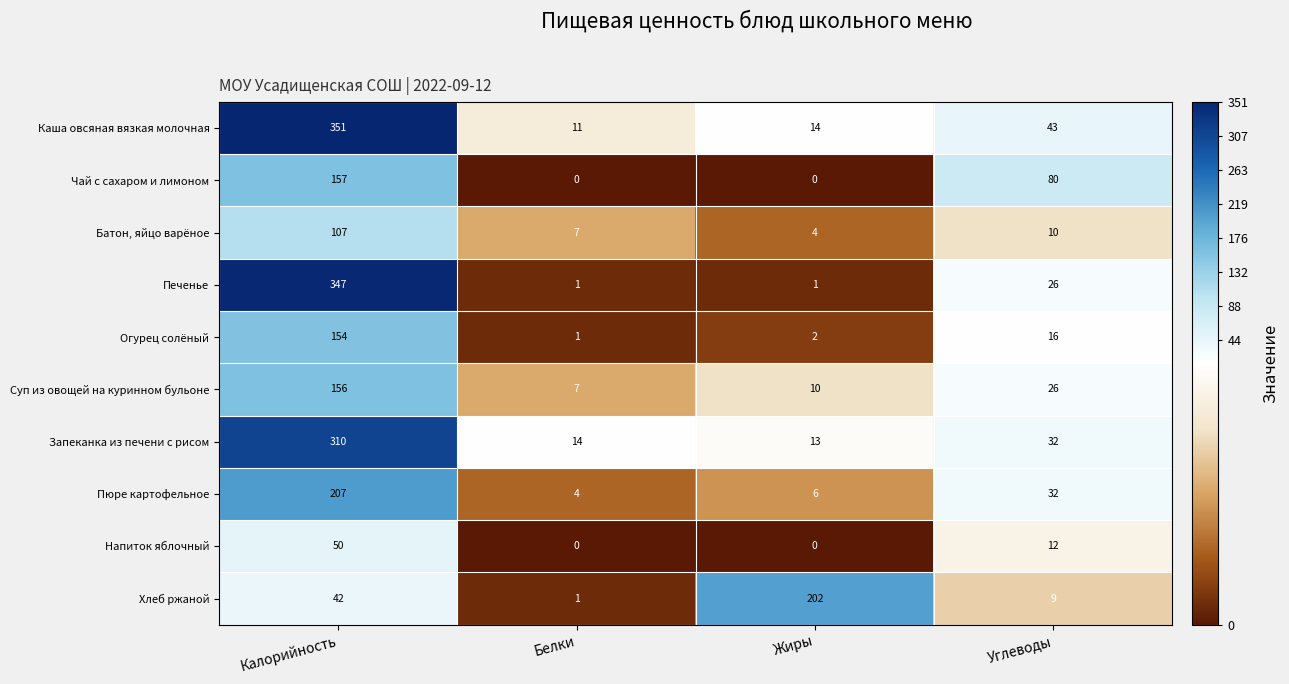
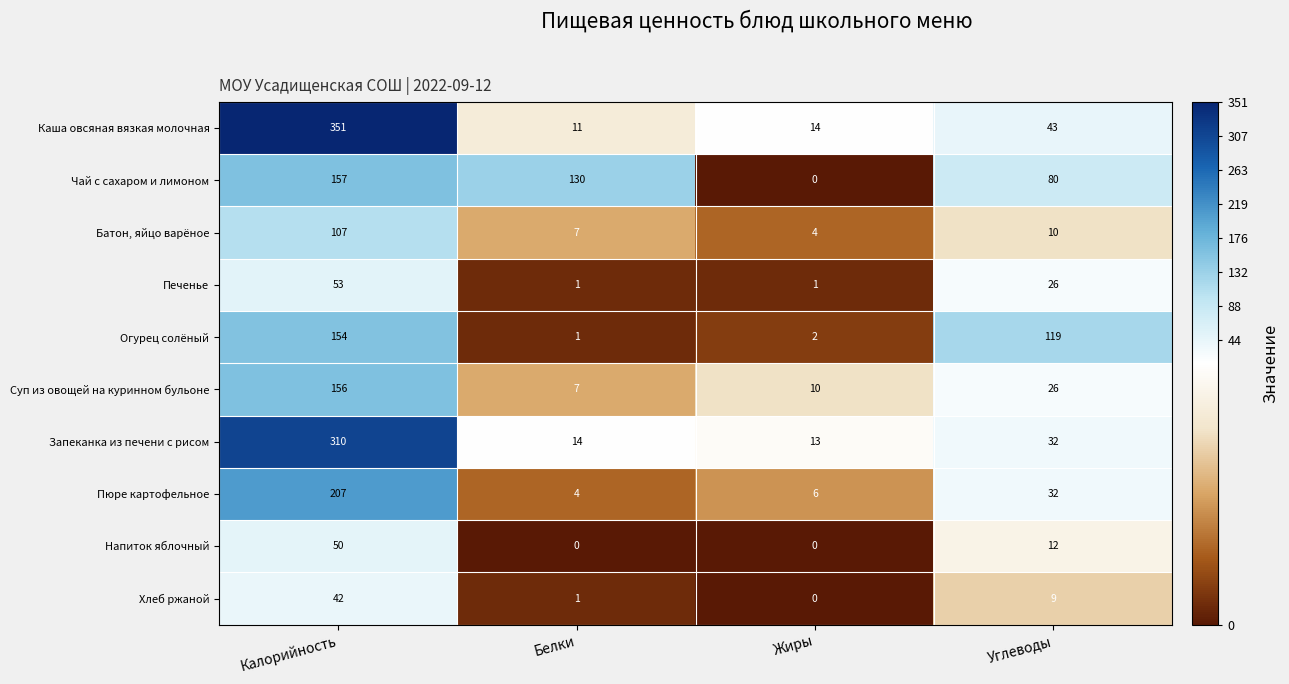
  {
    "Каша овсяная вязкая молочная": {
      "Калорийность": 351,
      "Белки": 11,
      "Жиры": 14,
      "Углеводы": 43
    },
    "Чай с сахаром и лимоном": {
      "Калорийность": 157,
-     "Белки": 0,
+     "Белки": 130,
      "Жиры": 0,
      "Углеводы": 80
    },
    "Батон, яйцо варёное": {
      "Калорийность": 107,
      "Белки": 7,
      "Жиры": 4,
      "Углеводы": 10
    },
    "Печенье": {
-     "Калорийность": 347,
+     "Калорийность": 53,
      "Белки": 1,
      "Жиры": 1,
      "Углеводы": 26
    },
    "Огурец солёный": {
      "Калорийность": 154,
      "Белки": 1,
      "Жиры": 2,
-     "Углеводы": 16
+     "Углеводы": 119
    },
    "Суп из овощей на куринном бульоне": {
      "Калорийность": 156,
      "Белки": 7,
      "Жиры": 10,
      "Углеводы": 26
    },
    "Запеканка из печени с рисом": {
      "Калорийность": 310,
      "Белки": 14,
      "Жиры": 13,
      "Углеводы": 32
    },
    "Пюре картофельное": {
      "Калорийность": 207,
      "Белки": 4,
      "Жиры": 6,
      "Углеводы": 32
    },
    "Напиток яблочный": {
      "Калорийность": 50,
      "Белки": 0,
      "Жиры": 0,
      "Углеводы": 12
    },
    "Хлеб ржаной": {
      "Калорийность": 42,
      "Белки": 1,
-     "Жиры": 202,
+     "Жиры": 0,
      "Углеводы": 9
    }
  }
